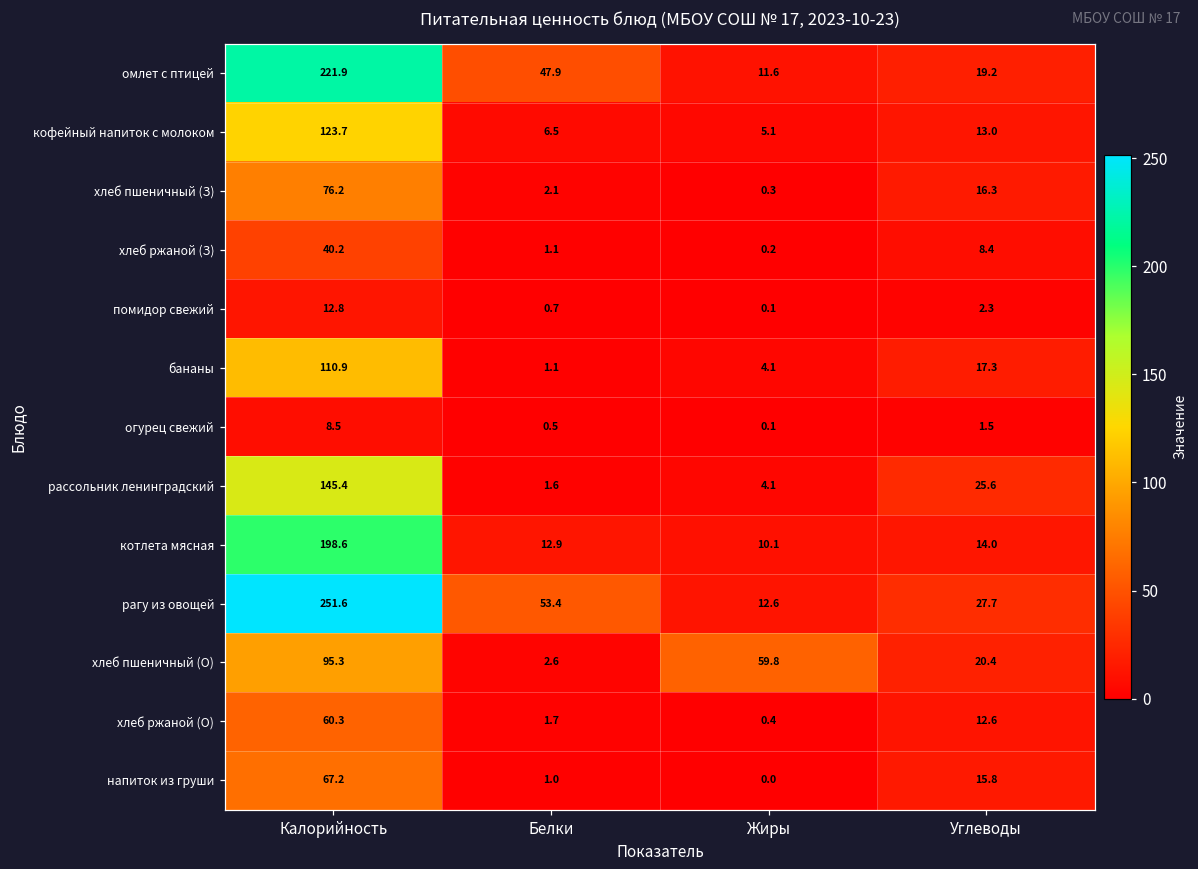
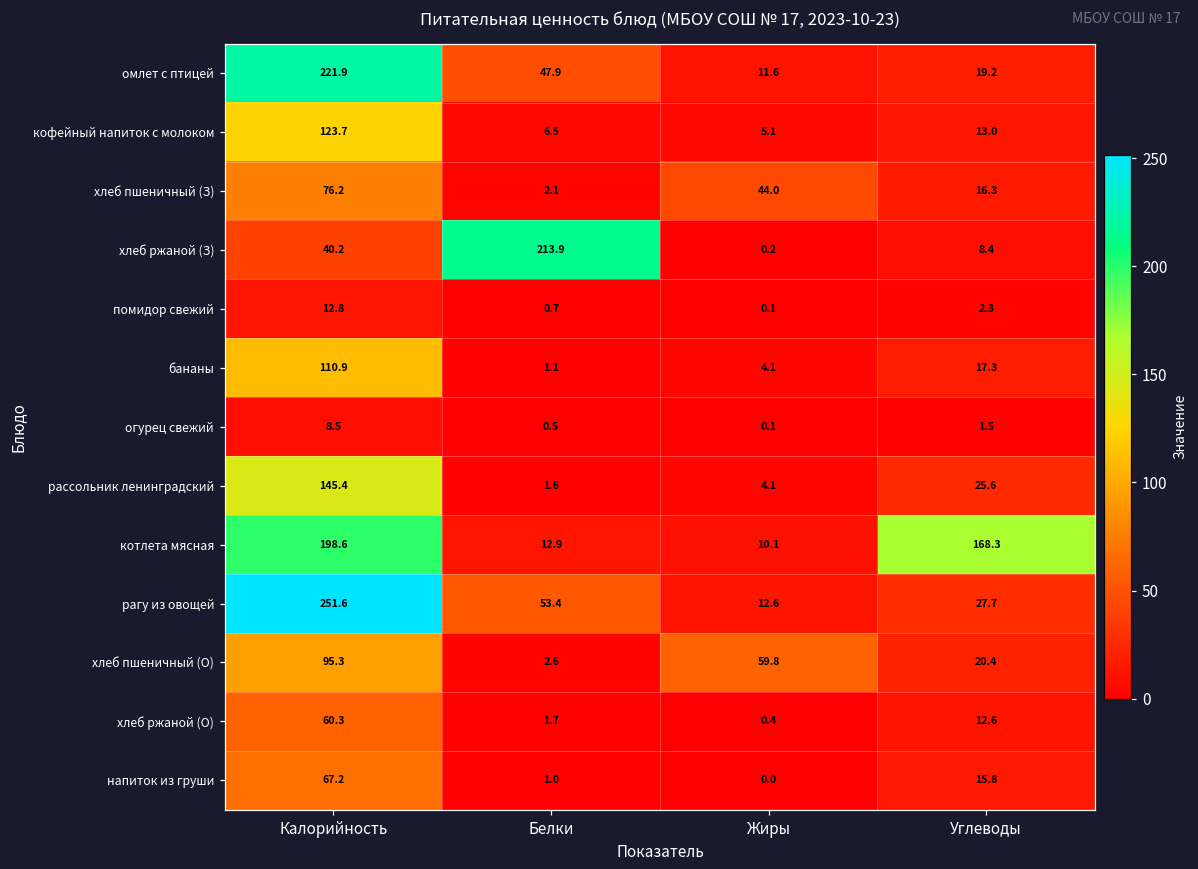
  {
    "омлет с птицей": {
      "Калорийность": 221.9,
      "Белки": 47.9,
      "Жиры": 11.6,
      "Углеводы": 19.2
    },
    "кофейный напиток с молоком": {
      "Калорийность": 123.7,
      "Белки": 6.5,
      "Жиры": 5.1,
      "Углеводы": 13.0
    },
    "хлеб пшеничный (З)": {
      "Калорийность": 76.2,
      "Белки": 2.1,
-     "Жиры": 0.3,
+     "Жиры": 44.0,
      "Углеводы": 16.3
    },
    "хлеб ржаной (З)": {
      "Калорийность": 40.2,
-     "Белки": 1.1,
+     "Белки": 213.9,
      "Жиры": 0.2,
      "Углеводы": 8.4
    },
    "помидор свежий": {
      "Калорийность": 12.8,
      "Белки": 0.7,
      "Жиры": 0.1,
      "Углеводы": 2.3
    },
    "бананы": {
      "Калорийность": 110.9,
      "Белки": 1.1,
      "Жиры": 4.1,
      "Углеводы": 17.3
    },
    "огурец свежий": {
      "Калорийность": 8.5,
      "Белки": 0.5,
      "Жиры": 0.1,
      "Углеводы": 1.5
    },
    "рассольник ленинградский": {
      "Калорийность": 145.4,
      "Белки": 1.6,
      "Жиры": 4.1,
      "Углеводы": 25.6
    },
    "котлета мясная": {
      "Калорийность": 198.6,
      "Белки": 12.9,
      "Жиры": 10.1,
-     "Углеводы": 14.0
+     "Углеводы": 168.3
    },
    "рагу из овощей": {
      "Калорийность": 251.6,
      "Белки": 53.4,
      "Жиры": 12.6,
      "Углеводы": 27.7
    },
    "хлеб пшеничный (О)": {
      "Калорийность": 95.3,
      "Белки": 2.6,
      "Жиры": 59.8,
      "Углеводы": 20.4
    },
    "хлеб ржаной (О)": {
      "Калорийность": 60.3,
      "Белки": 1.7,
      "Жиры": 0.4,
      "Углеводы": 12.6
    },
    "напиток из груши": {
      "Калорийность": 67.2,
      "Белки": 1.0,
      "Жиры": 0.0,
      "Углеводы": 15.8
    }
  }
